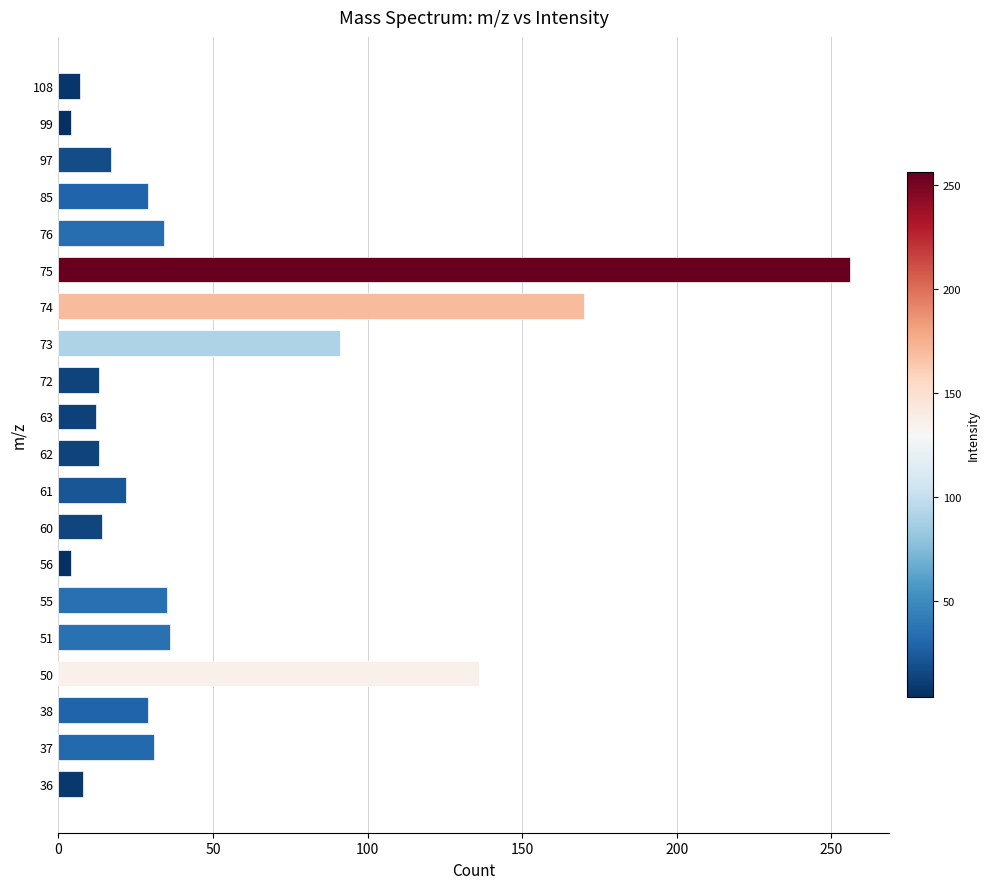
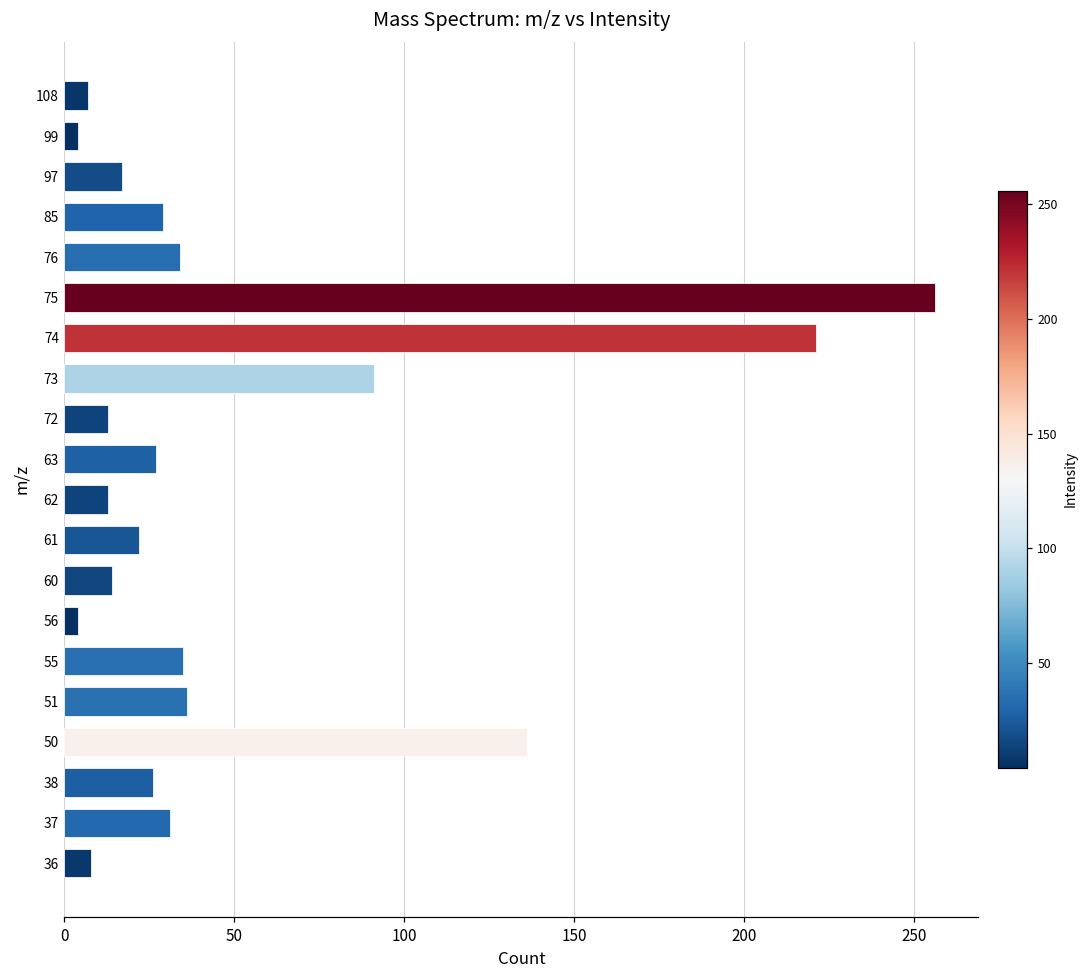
  {
    "108": 7,
    "99": 4,
    "97": 17,
    "85": 29,
    "76": 34,
    "75": 256,
-   "74": 170,
+   "74": 221,
    "73": 91,
    "72": 13,
-   "63": 12,
+   "63": 27,
    "62": 13,
    "61": 22,
    "60": 14,
    "56": 4,
    "55": 35,
    "51": 36,
    "50": 136,
-   "38": 29,
+   "38": 26,
    "37": 31,
    "36": 8
  }
